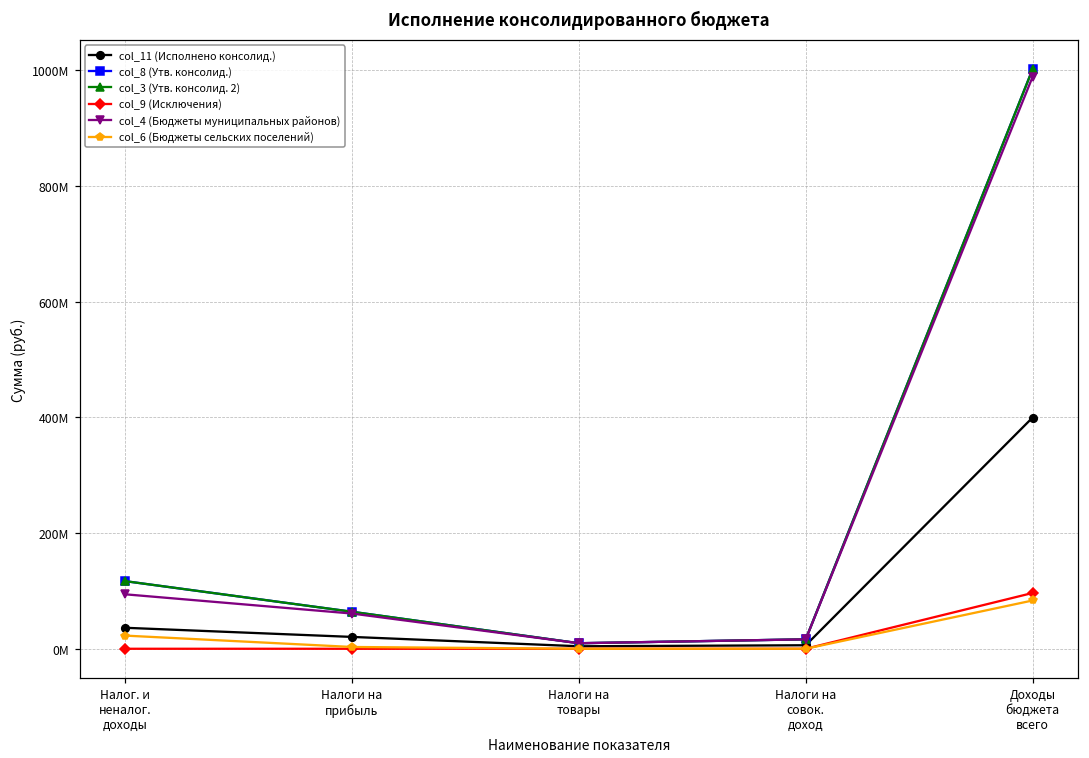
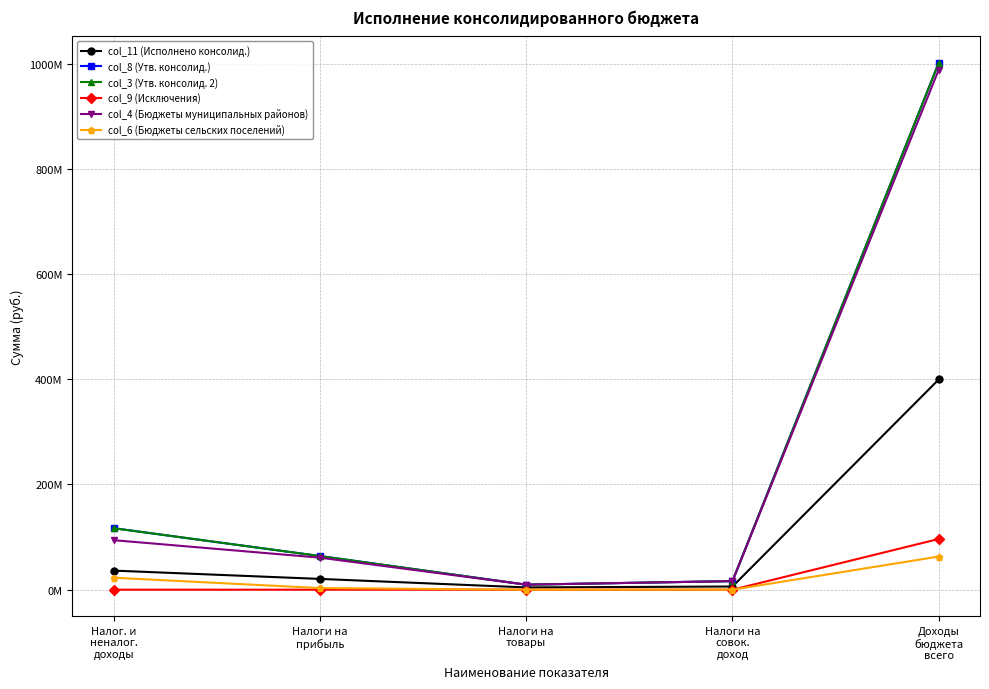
  {
    "col_11 (Исполнено консолид.)": {
      "Налог. и неналог. доходы": 40000000,
      "Налоги на прибыль": 20000000,
      "Налоги на совок. доход": 10000000,
      "Доходы бюджета всего": 400000000
    },
    "col_3 (Утв. консолид. 2)": {
      "Налог. и неналог. доходы": 120000000,
      "Доходы бюджета всего": 1000000000
    },
    "col_9 (Исключения)": {
      "Налог. и неналог. доходы": 0,
      "Доходы бюджета всего": 100000000
    },
    "col_4 (Бюджеты муниципальных районов)": {
      "Налог. и неналог. доходы": 90000000,
      "Доходы бюджета всего": 990000000
    },
    "col_6 (Бюджеты сельских поселений)": {
      "Налог. и неналог. доходы": 20000000,
-     "Доходы бюджета всего": 80000000
+     "Доходы бюджета всего": 60000000
    }
  }
